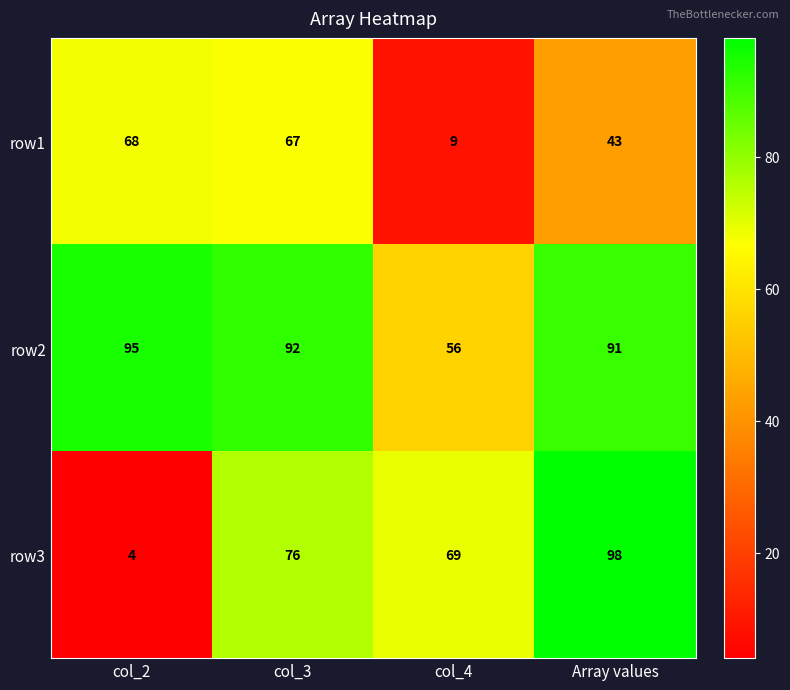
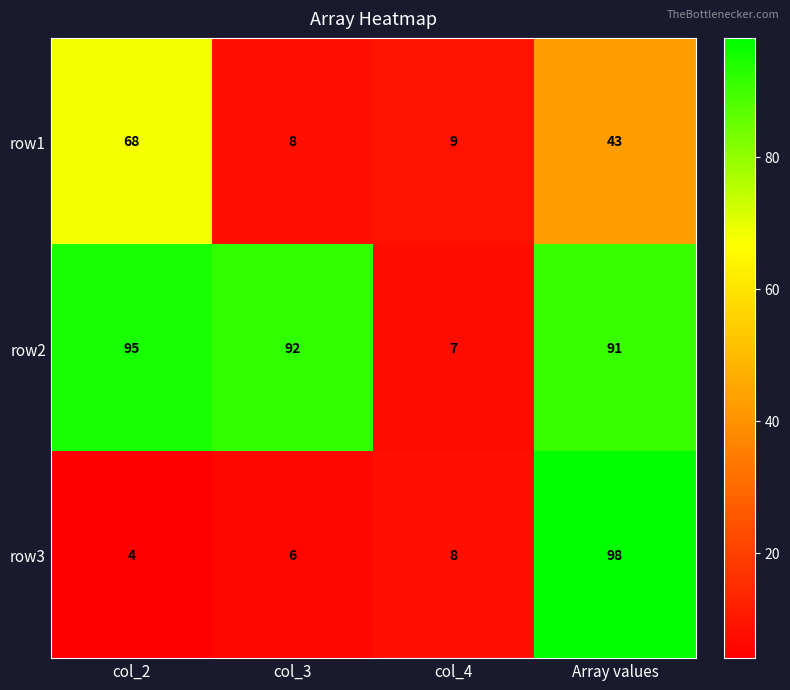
  {
    "row1": {
      "col_2": 68,
-     "col_3": 67,
+     "col_3": 8,
      "col_4": 9,
      "Array values": 43
    },
    "row2": {
      "col_2": 95,
      "col_3": 92,
-     "col_4": 56,
+     "col_4": 7,
      "Array values": 91
    },
    "row3": {
      "col_2": 4,
-     "col_3": 76,
-     "col_4": 69,
+     "col_3": 6,
+     "col_4": 8,
      "Array values": 98
    }
  }
